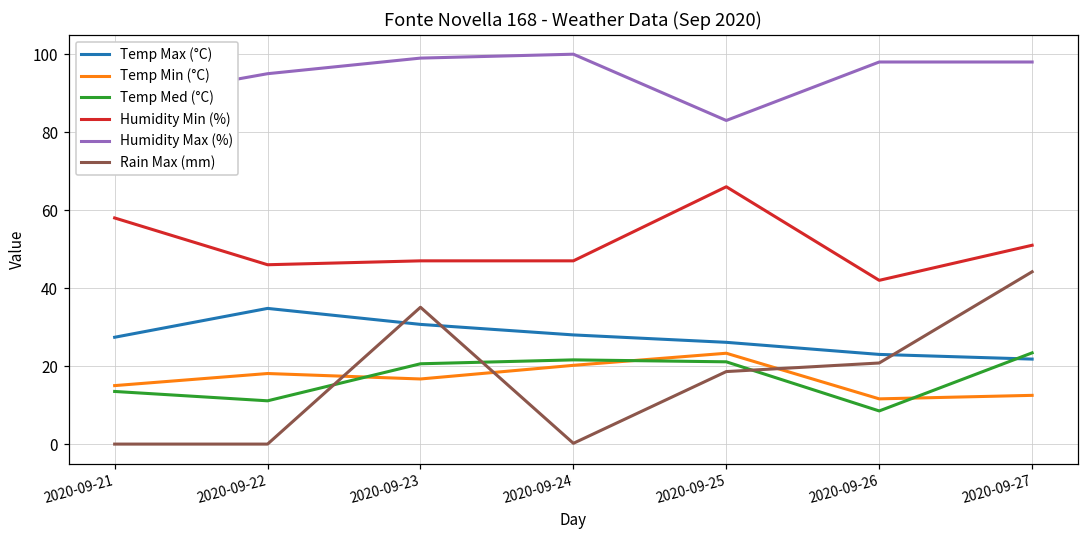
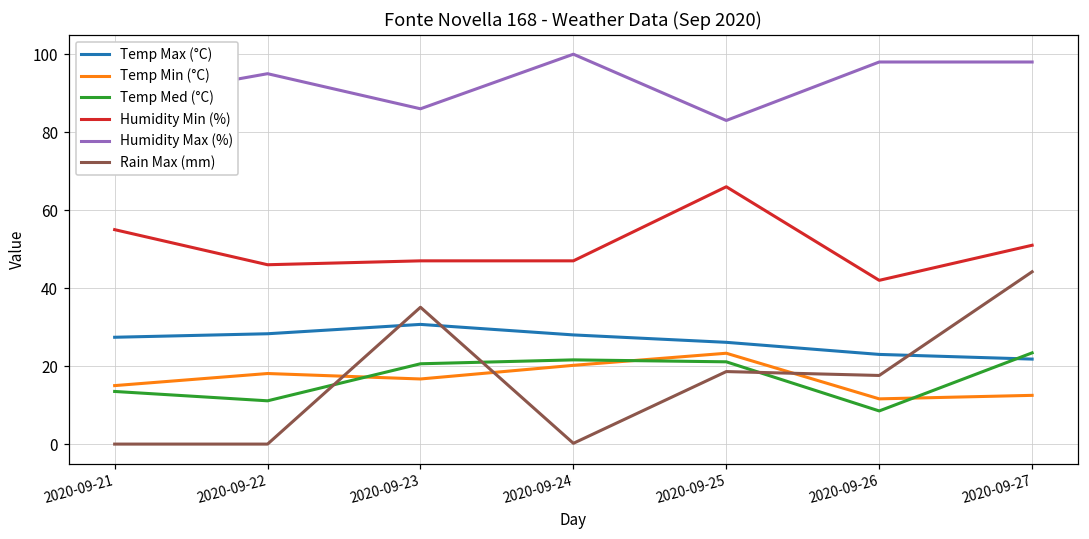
  {
    "Temp Max (°C)": {
      "2020-09-21": 27,
-     "2020-09-22": 35,
+     "2020-09-22": 28,
      "2020-09-23": 31,
      "2020-09-24": 28,
      "2020-09-25": 26,
      "2020-09-26": 23,
      "2020-09-27": 22
    },
    "Temp Min (°C)": {
      "2020-09-21": 15,
      "2020-09-22": 18,
      "2020-09-23": 17,
      "2020-09-24": 20,
      "2020-09-25": 23,
      "2020-09-26": 12,
      "2020-09-27": 13
    },
    "Temp Med (°C)": {
      "2020-09-21": 14,
      "2020-09-22": 11,
      "2020-09-23": 21,
      "2020-09-24": 22,
      "2020-09-25": 21,
      "2020-09-26": 9,
      "2020-09-27": 23
    },
    "Humidity Min (%)": {
-     "2020-09-21": 58,
+     "2020-09-21": 55,
      "2020-09-22": 46,
      "2020-09-23": 47,
      "2020-09-24": 47,
      "2020-09-25": 66,
      "2020-09-26": 42,
      "2020-09-27": 51
    },
    "Humidity Max (%)": {
      "2020-09-22": 95,
-     "2020-09-23": 99,
+     "2020-09-23": 86,
      "2020-09-24": 100,
      "2020-09-25": 83,
      "2020-09-26": 98,
      "2020-09-27": 98
    },
    "Rain Max (mm)": {
      "2020-09-21": 0,
      "2020-09-22": 0,
      "2020-09-23": 35,
      "2020-09-24": 0,
      "2020-09-25": 19,
-     "2020-09-26": 21,
+     "2020-09-26": 18,
      "2020-09-27": 44
    }
  }
